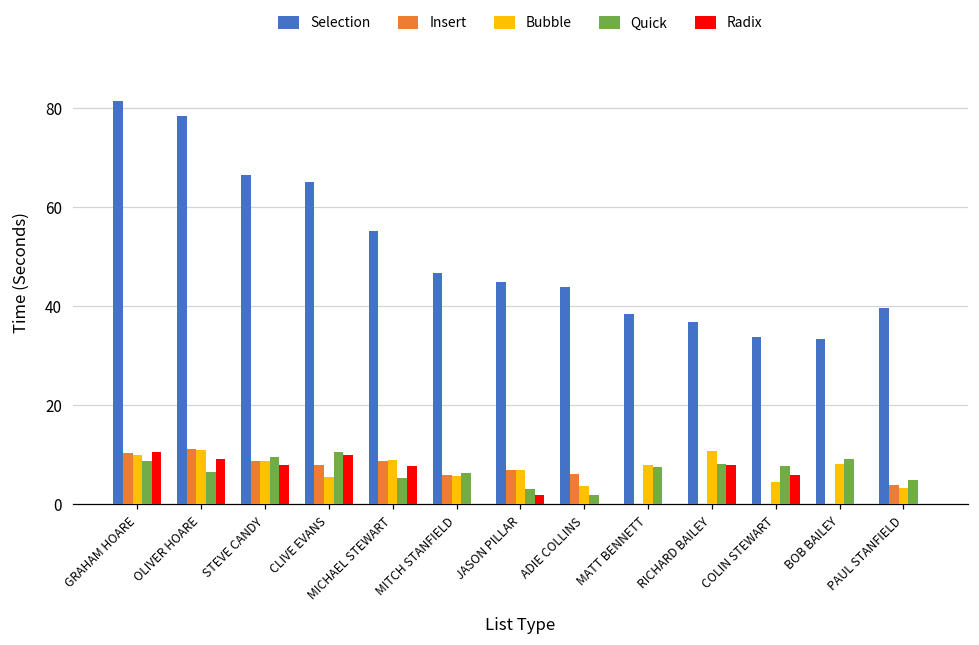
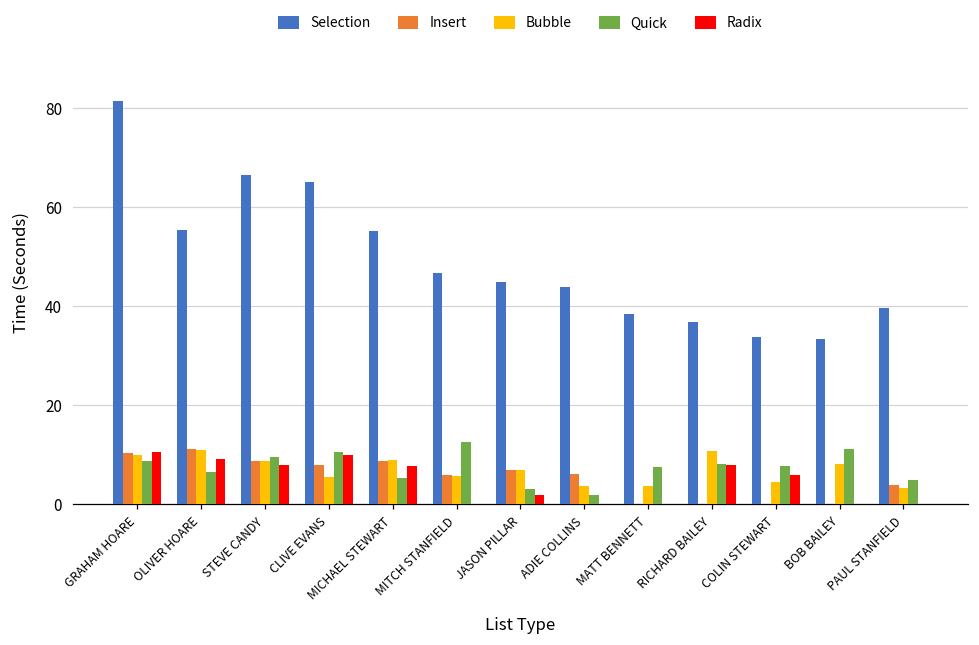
  {
    "Selection": {
      "GRAHAM HOARE": 81,
-     "OLIVER HOARE": 78,
+     "OLIVER HOARE": 55,
      "STEVE CANDY": 66,
      "CLIVE EVANS": 65,
      "MICHAEL STEWART": 55,
      "MITCH STANFIELD": 47,
      "JASON PILLAR": 45,
      "ADIE COLLINS": 44,
      "MATT BENNETT": 38,
      "RICHARD BAILEY": 37,
      "COLIN STEWART": 34,
      "BOB BAILEY": 33,
      "PAUL STANFIELD": 40
    },
    "Insert": {
      "GRAHAM HOARE": 10,
      "OLIVER HOARE": 11,
      "STEVE CANDY": 9,
      "CLIVE EVANS": 8,
      "MICHAEL STEWART": 9,
      "MITCH STANFIELD": 6,
      "JASON PILLAR": 7,
      "ADIE COLLINS": 6,
      "MATT BENNETT": 0,
      "RICHARD BAILEY": 0,
      "COLIN STEWART": 0,
      "BOB BAILEY": 0,
      "PAUL STANFIELD": 4
    },
    "Bubble": {
      "GRAHAM HOARE": 10,
      "OLIVER HOARE": 11,
      "STEVE CANDY": 9,
      "CLIVE EVANS": 6,
      "MICHAEL STEWART": 9,
      "MITCH STANFIELD": 6,
      "JASON PILLAR": 7,
      "ADIE COLLINS": 4,
-     "MATT BENNETT": 8,
+     "MATT BENNETT": 4,
      "RICHARD BAILEY": 11,
      "COLIN STEWART": 5,
      "BOB BAILEY": 8,
      "PAUL STANFIELD": 3
    },
    "Quick": {
      "GRAHAM HOARE": 9,
      "OLIVER HOARE": 7,
      "STEVE CANDY": 10,
      "CLIVE EVANS": 11,
      "MICHAEL STEWART": 5,
-     "MITCH STANFIELD": 6,
+     "MITCH STANFIELD": 13,
      "JASON PILLAR": 3,
      "ADIE COLLINS": 2,
      "MATT BENNETT": 8,
      "RICHARD BAILEY": 8,
      "COLIN STEWART": 8,
-     "BOB BAILEY": 9,
+     "BOB BAILEY": 11,
      "PAUL STANFIELD": 5
    },
    "Radix": {
      "GRAHAM HOARE": 11,
      "OLIVER HOARE": 9,
      "STEVE CANDY": 8,
      "CLIVE EVANS": 10,
      "MICHAEL STEWART": 8,
      "MITCH STANFIELD": 0,
      "JASON PILLAR": 2,
      "ADIE COLLINS": 0,
      "MATT BENNETT": 0,
      "RICHARD BAILEY": 8,
      "COLIN STEWART": 6,
      "BOB BAILEY": 0,
      "PAUL STANFIELD": 0
    }
  }
